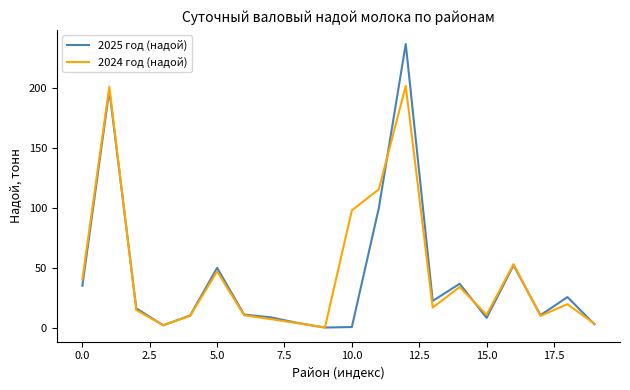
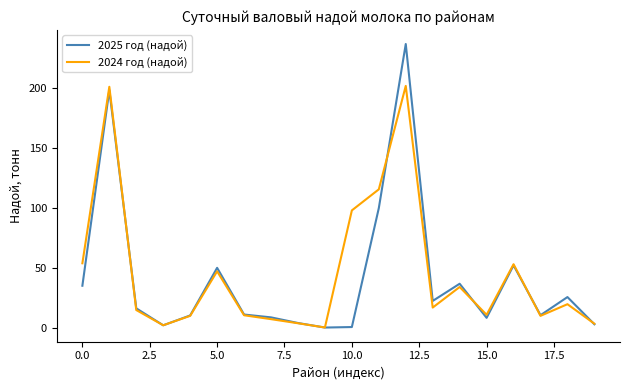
  {
    "2025 год (надой)": {
      "0.0": 35,
      "5.0": 50,
      "10.0": 1,
      "15.0": 9
    },
    "2024 год (надой)": {
-     "0.0": 41,
+     "0.0": 54,
      "5.0": 47,
      "10.0": 98,
      "15.0": 11
    }
  }
